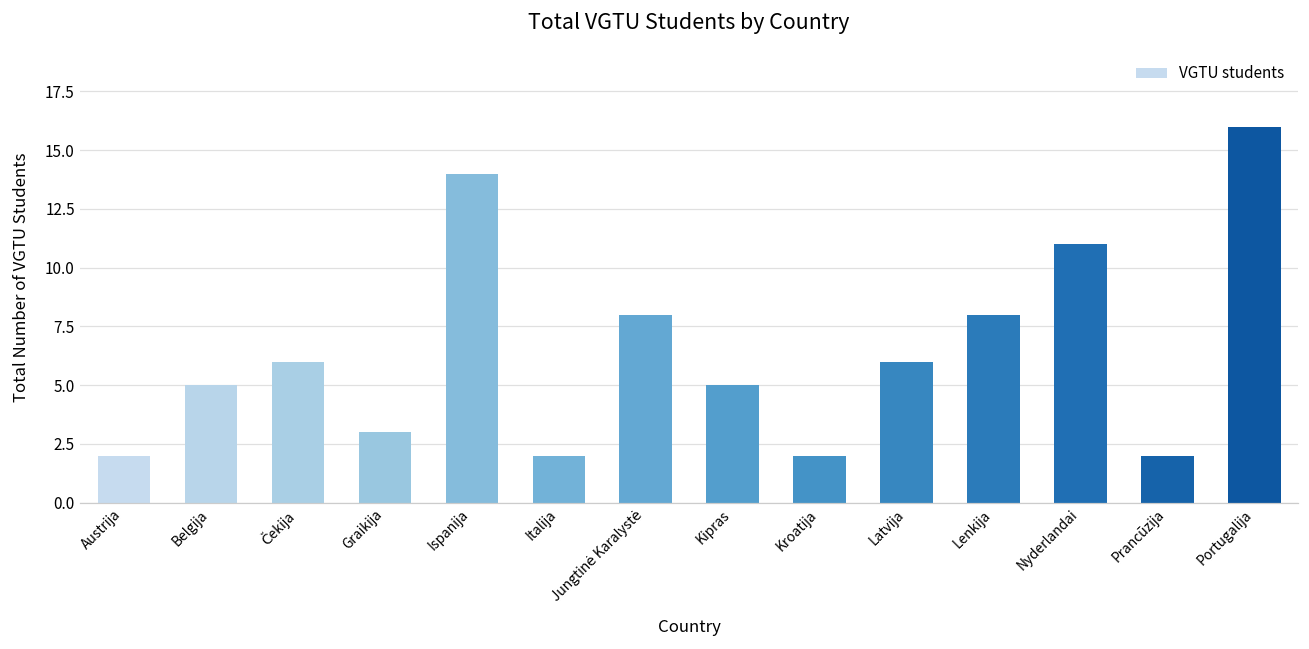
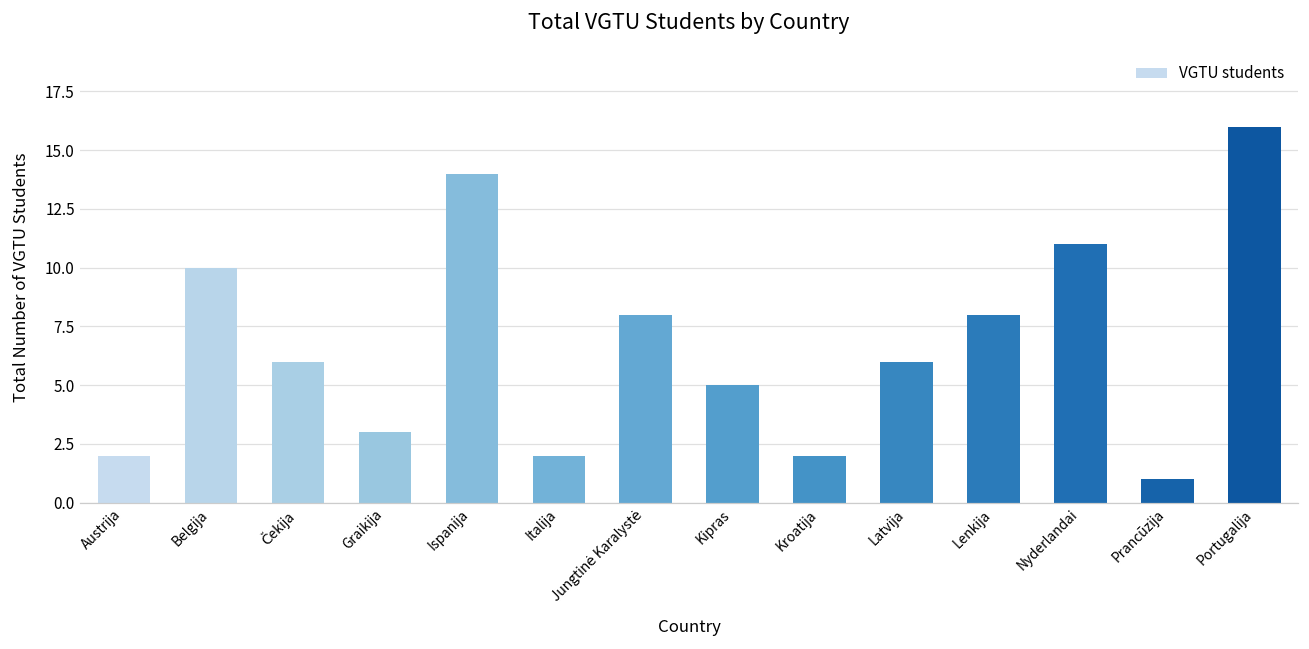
  {
    "Austrija": 2,
-   "Belgija": 5,
+   "Belgija": 10,
    "Čekija": 6,
    "Graikija": 3,
    "Ispanija": 14,
    "Italija": 2,
    "Jungtinė Karalystė": 8,
    "Kipras": 5,
    "Kroatija": 2,
    "Latvija": 6,
    "Lenkija": 8,
    "Nyderlandai": 11,
-   "Prancūzija": 2,
+   "Prancūzija": 1,
    "Portugalija": 16
  }
